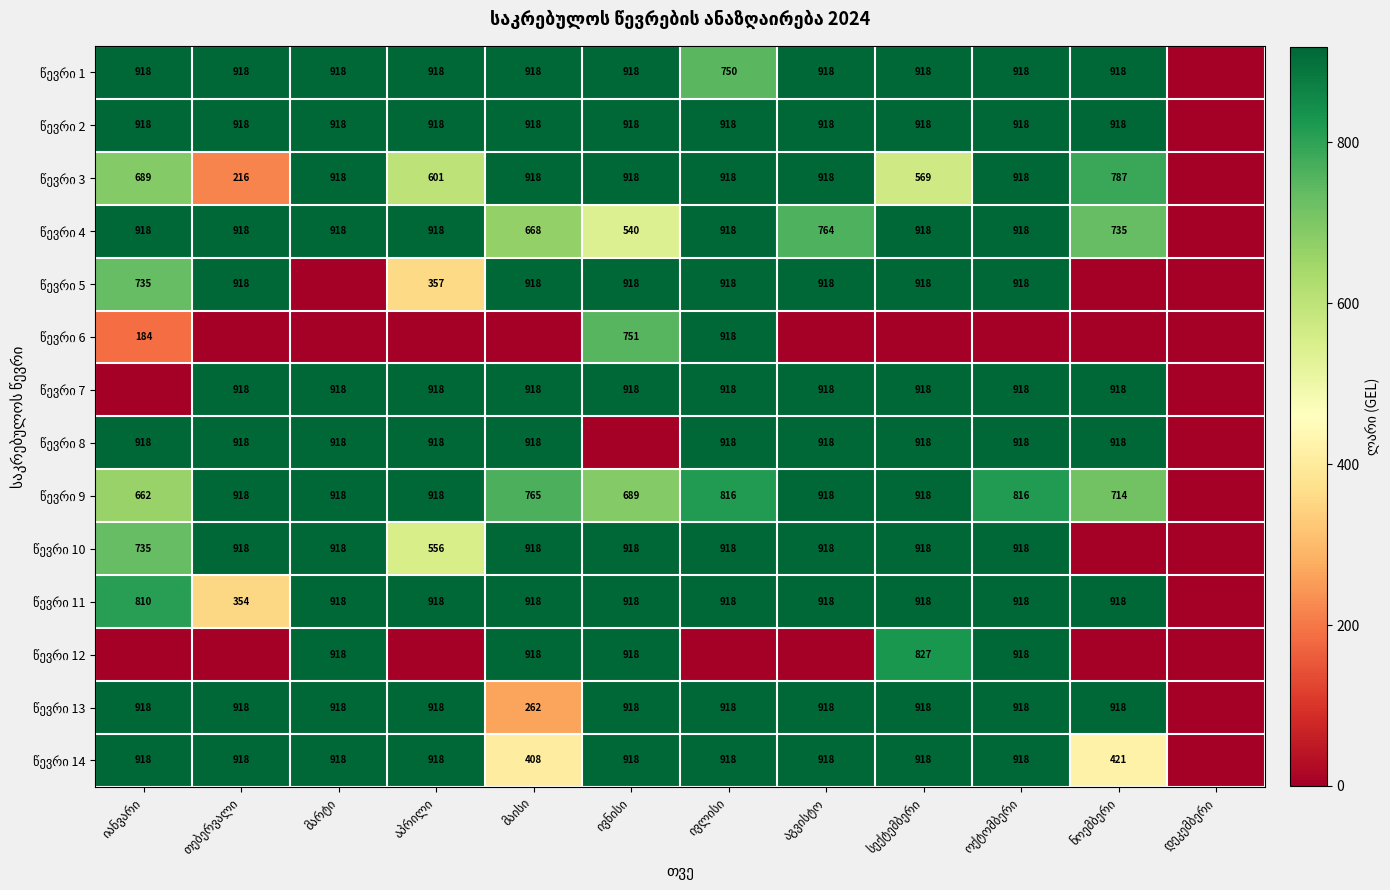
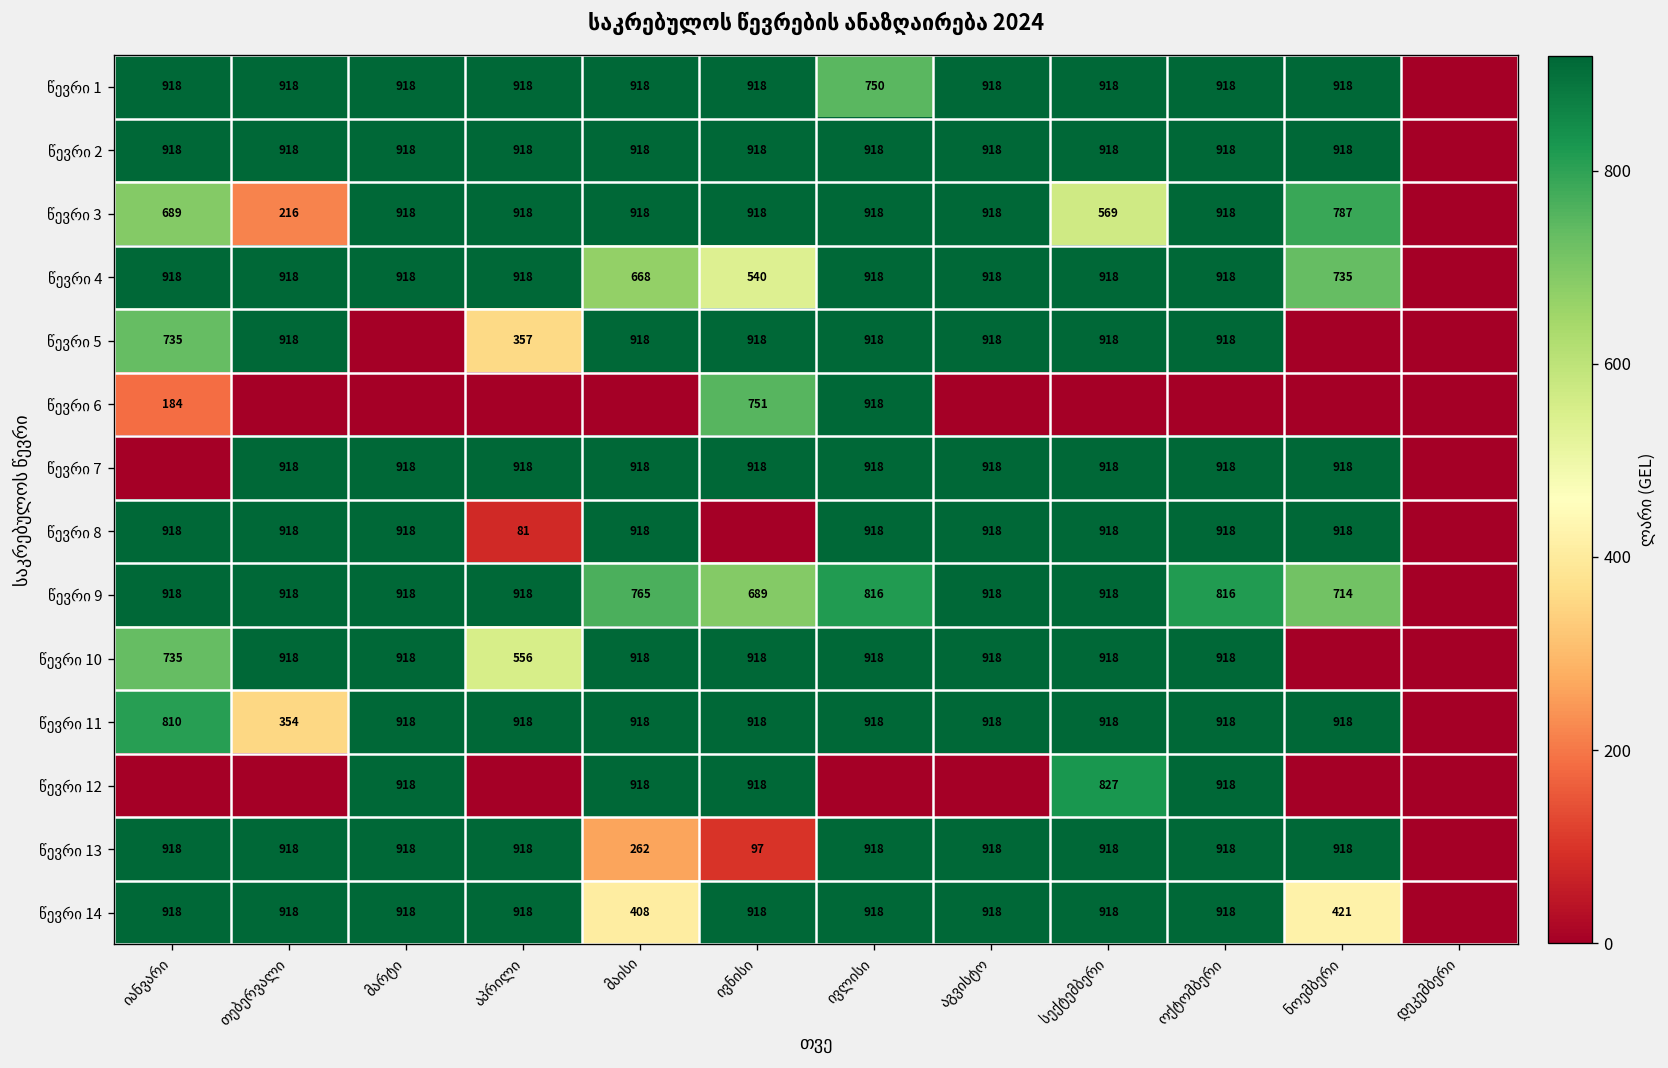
  {
    "წევრი 1": {
      "იანვარი": 918,
      "თებერვალი": 918,
      "მარტი": 918,
      "აპრილი": 918,
      "მაისი": 918,
      "ივნისი": 918,
      "ივლისი": 750,
      "აგვისტო": 918,
      "სექტემბერი": 918,
      "ოქტომბერი": 918,
      "ნოემბერი": 918
    },
    "წევრი 2": {
      "იანვარი": 918,
      "თებერვალი": 918,
      "მარტი": 918,
      "აპრილი": 918,
      "მაისი": 918,
      "ივნისი": 918,
      "ივლისი": 918,
      "აგვისტო": 918,
      "სექტემბერი": 918,
      "ოქტომბერი": 918,
      "ნოემბერი": 918
    },
    "წევრი 3": {
      "იანვარი": 689,
      "თებერვალი": 216,
      "მარტი": 918,
-     "აპრილი": 601,
+     "აპრილი": 918,
      "მაისი": 918,
      "ივნისი": 918,
      "ივლისი": 918,
      "აგვისტო": 918,
      "სექტემბერი": 569,
      "ოქტომბერი": 918,
      "ნოემბერი": 787
    },
    "წევრი 4": {
      "იანვარი": 918,
      "თებერვალი": 918,
      "მარტი": 918,
      "აპრილი": 918,
      "მაისი": 668,
      "ივნისი": 540,
      "ივლისი": 918,
-     "აგვისტო": 764,
+     "აგვისტო": 918,
      "სექტემბერი": 918,
      "ოქტომბერი": 918,
      "ნოემბერი": 735
    },
    "წევრი 5": {
      "იანვარი": 735,
      "თებერვალი": 918,
      "აპრილი": 357,
      "მაისი": 918,
      "ივნისი": 918,
      "ივლისი": 918,
      "აგვისტო": 918,
      "სექტემბერი": 918,
      "ოქტომბერი": 918
    },
    "წევრი 6": {
      "იანვარი": 184,
      "ივნისი": 751,
      "ივლისი": 918
    },
    "წევრი 7": {
      "თებერვალი": 918,
      "მარტი": 918,
      "აპრილი": 918,
      "მაისი": 918,
      "ივნისი": 918,
      "ივლისი": 918,
      "აგვისტო": 918,
      "სექტემბერი": 918,
      "ოქტომბერი": 918,
      "ნოემბერი": 918
    },
    "წევრი 8": {
      "იანვარი": 918,
      "თებერვალი": 918,
      "მარტი": 918,
-     "აპრილი": 918,
+     "აპრილი": 81,
      "მაისი": 918,
      "ივლისი": 918,
      "აგვისტო": 918,
      "სექტემბერი": 918,
      "ოქტომბერი": 918,
      "ნოემბერი": 918
    },
    "წევრი 9": {
-     "იანვარი": 662,
+     "იანვარი": 918,
      "თებერვალი": 918,
      "მარტი": 918,
      "აპრილი": 918,
      "მაისი": 765,
      "ივნისი": 689,
      "ივლისი": 816,
      "აგვისტო": 918,
      "სექტემბერი": 918,
      "ოქტომბერი": 816,
      "ნოემბერი": 714
    },
    "წევრი 10": {
      "იანვარი": 735,
      "თებერვალი": 918,
      "მარტი": 918,
      "აპრილი": 556,
      "მაისი": 918,
      "ივნისი": 918,
      "ივლისი": 918,
      "აგვისტო": 918,
      "სექტემბერი": 918,
      "ოქტომბერი": 918
    },
    "წევრი 11": {
      "იანვარი": 810,
      "თებერვალი": 354,
      "მარტი": 918,
      "აპრილი": 918,
      "მაისი": 918,
      "ივნისი": 918,
      "ივლისი": 918,
      "აგვისტო": 918,
      "სექტემბერი": 918,
      "ოქტომბერი": 918,
      "ნოემბერი": 918
    },
    "წევრი 12": {
      "მარტი": 918,
      "მაისი": 918,
      "ივნისი": 918,
      "სექტემბერი": 827,
      "ოქტომბერი": 918
    },
    "წევრი 13": {
      "იანვარი": 918,
      "თებერვალი": 918,
      "მარტი": 918,
      "აპრილი": 918,
      "მაისი": 262,
-     "ივნისი": 918,
+     "ივნისი": 97,
      "ივლისი": 918,
      "აგვისტო": 918,
      "სექტემბერი": 918,
      "ოქტომბერი": 918,
      "ნოემბერი": 918
    },
    "წევრი 14": {
      "იანვარი": 918,
      "თებერვალი": 918,
      "მარტი": 918,
      "აპრილი": 918,
      "მაისი": 408,
      "ივნისი": 918,
      "ივლისი": 918,
      "აგვისტო": 918,
      "სექტემბერი": 918,
      "ოქტომბერი": 918,
      "ნოემბერი": 421
    }
  }
